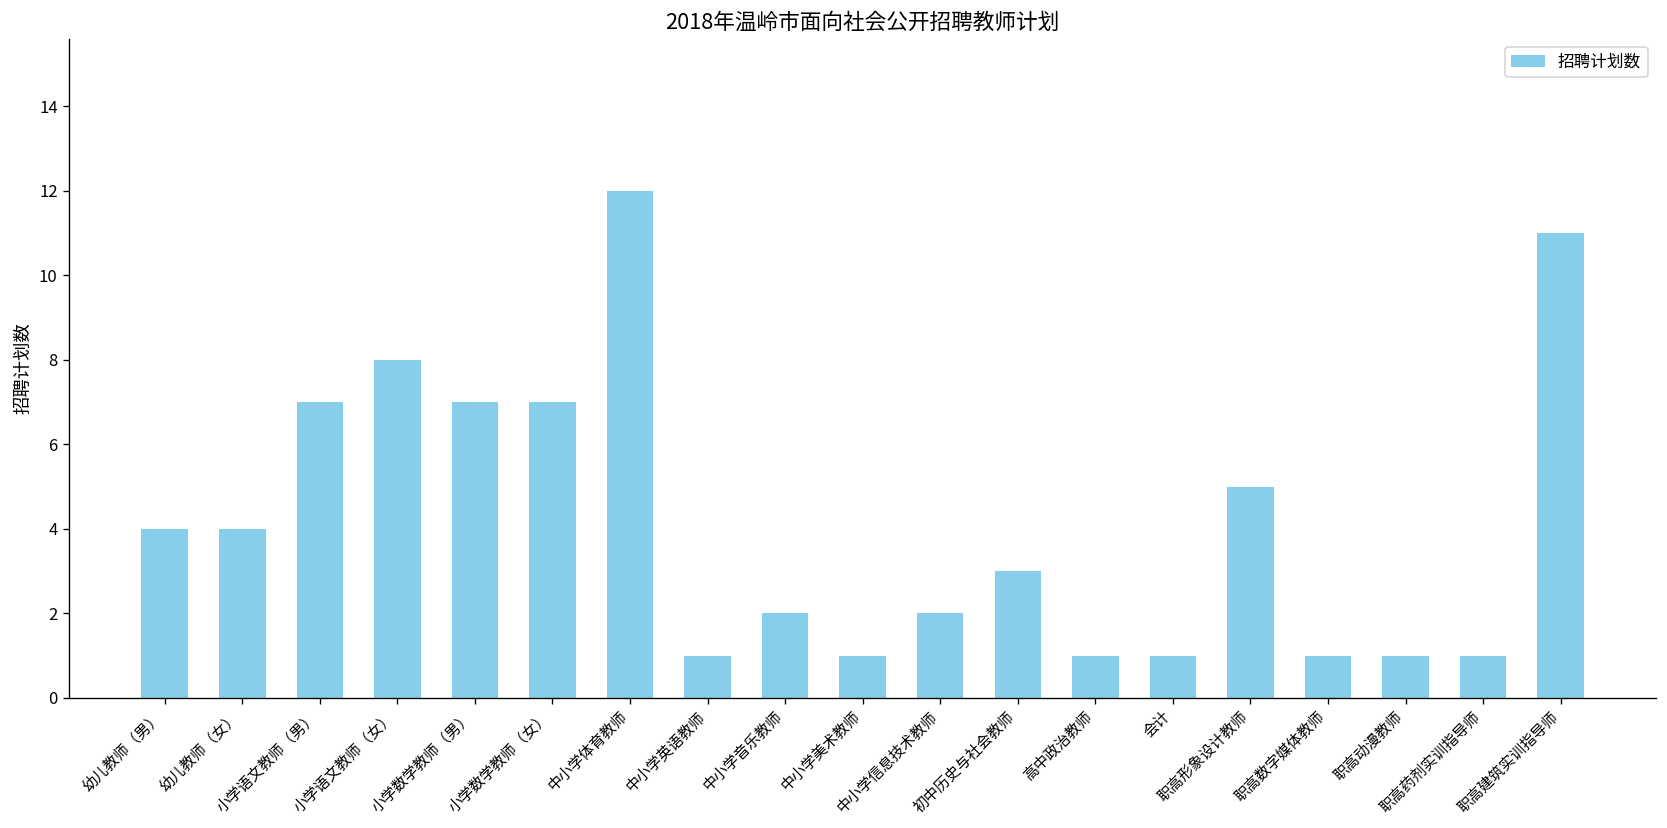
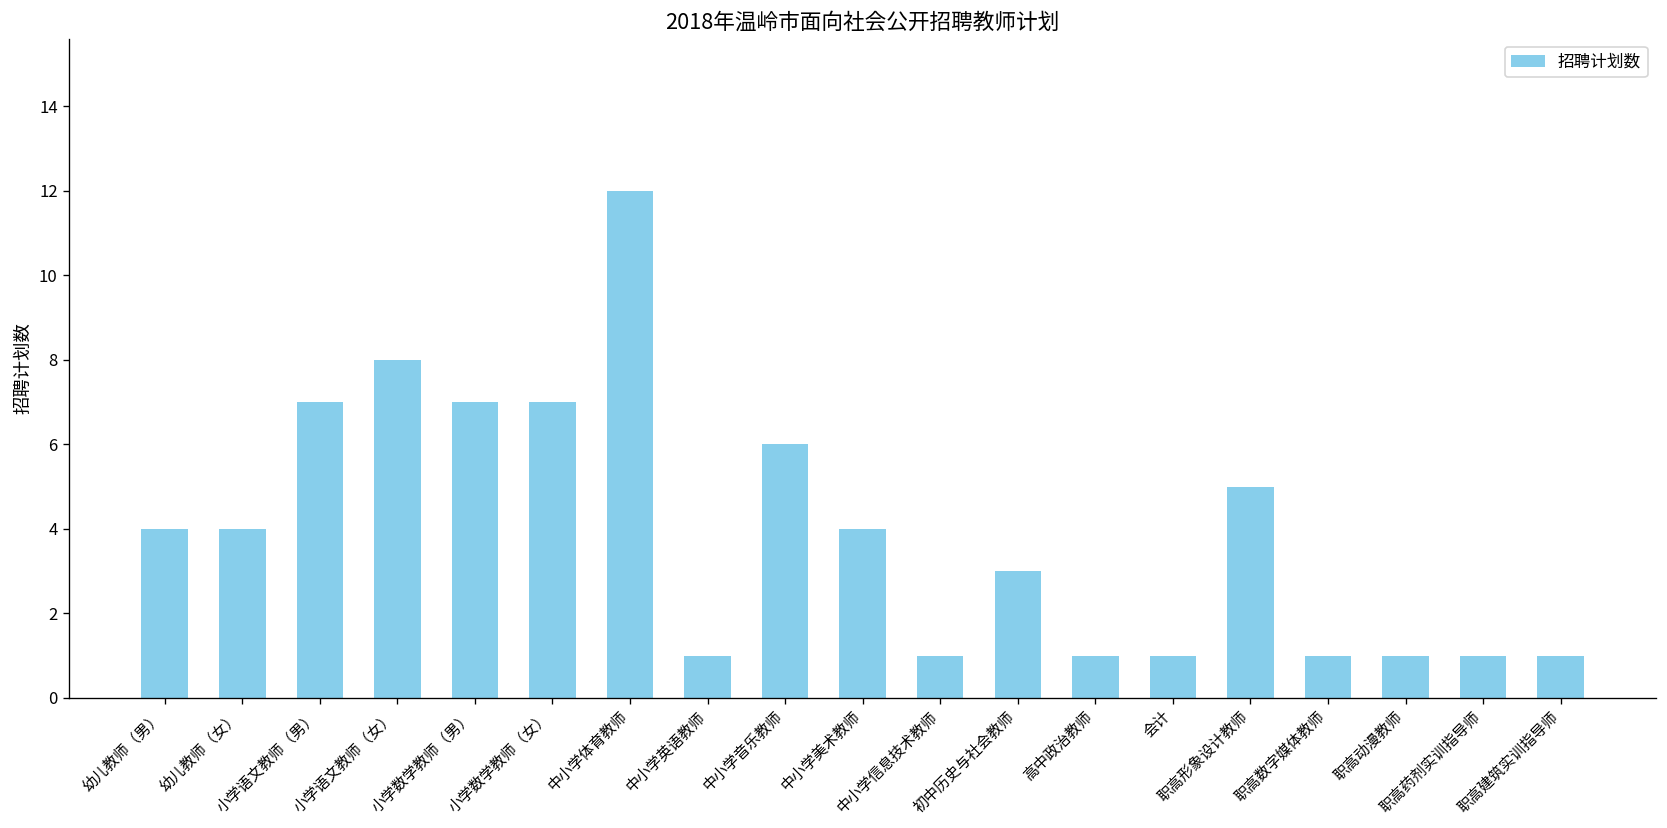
  {
    "幼儿教师（男）": 4,
    "幼儿教师（女）": 4,
    "小学语文教师（男）": 7,
    "小学语文教师（女）": 8,
    "小学数学教师（男）": 7,
    "小学数学教师（女）": 7,
    "中小学体育教师": 12,
    "中小学英语教师": 1,
-   "中小学音乐教师": 2,
-   "中小学美术教师": 1,
-   "中小学信息技术教师": 2,
+   "中小学音乐教师": 6,
+   "中小学美术教师": 4,
+   "中小学信息技术教师": 1,
    "初中历史与社会教师": 3,
    "高中政治教师": 1,
    "会计": 1,
    "职高形象设计教师": 5,
    "职高数字媒体教师": 1,
    "职高动漫教师": 1,
    "职高药剂实训指导师": 1,
-   "职高建筑实训指导师": 11
+   "职高建筑实训指导师": 1
  }
